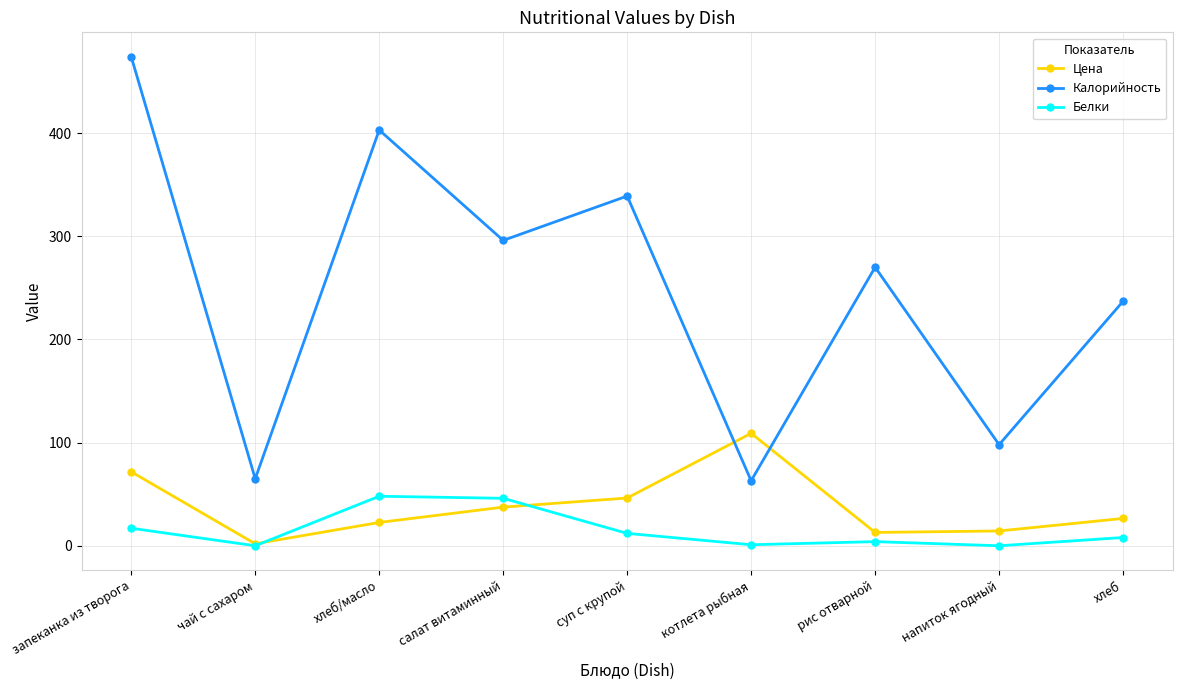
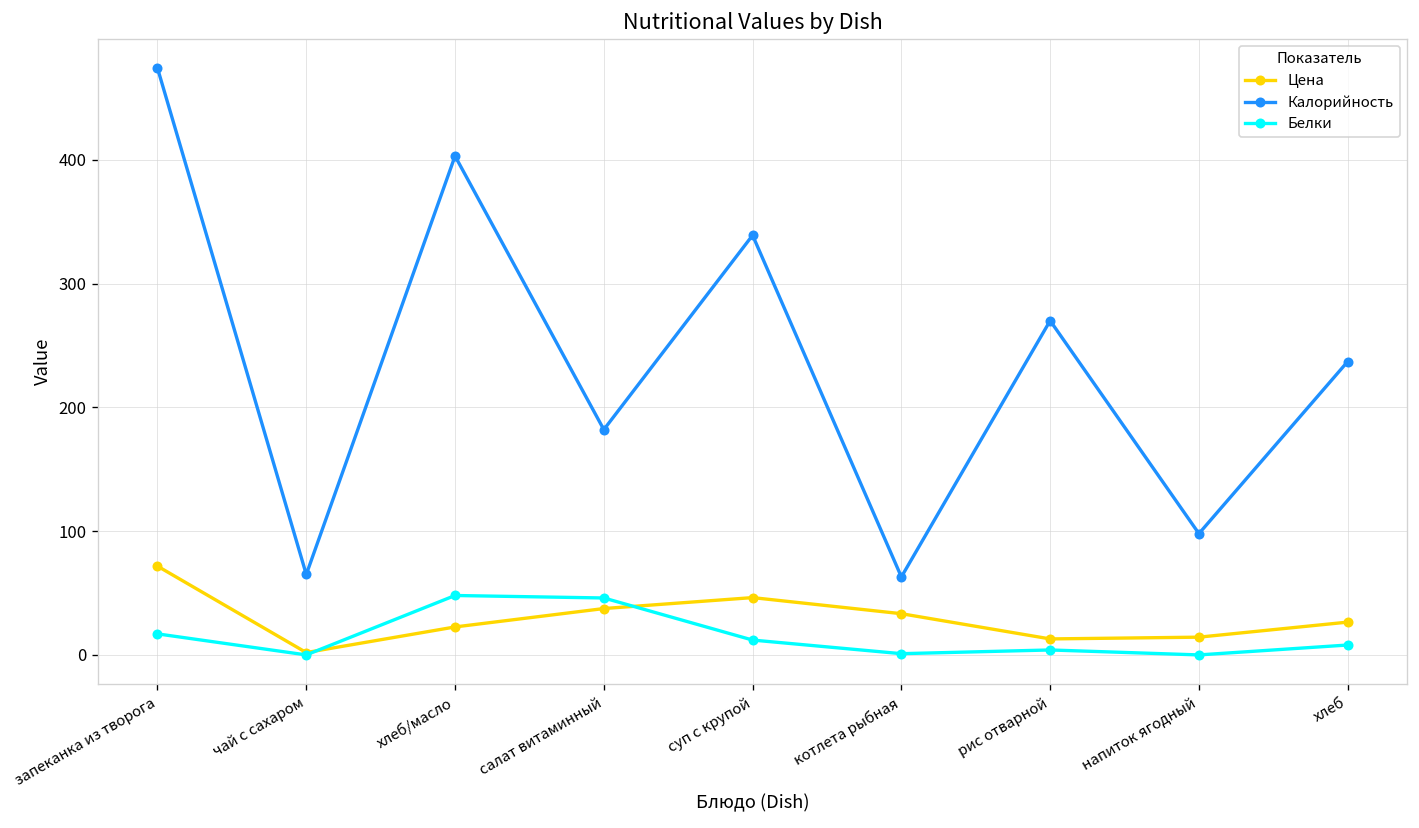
  {
    "Цена": {
      "запеканка из творога": 72,
      "хлеб/масло": 23,
      "салат витаминный": 37,
      "суп с крупой": 46,
-     "котлета рыбная": 109,
+     "котлета рыбная": 33,
      "рис отварной": 13,
      "напиток ягодный": 14,
      "хлеб": 27
    },
    "Калорийность": {
      "запеканка из творога": 474,
      "чай с сахаром": 65,
      "хлеб/масло": 403,
-     "салат витаминный": 296,
+     "салат витаминный": 182,
      "суп с крупой": 339,
      "котлета рыбная": 63,
      "рис отварной": 270,
      "напиток ягодный": 98,
      "хлеб": 237
    },
    "Белки": {
      "запеканка из творога": 17,
      "хлеб/масло": 48,
      "салат витаминный": 46,
      "суп с крупой": 12,
      "котлета рыбная": 1,
      "рис отварной": 4,
      "напиток ягодный": 0,
      "хлеб": 8
    }
  }
